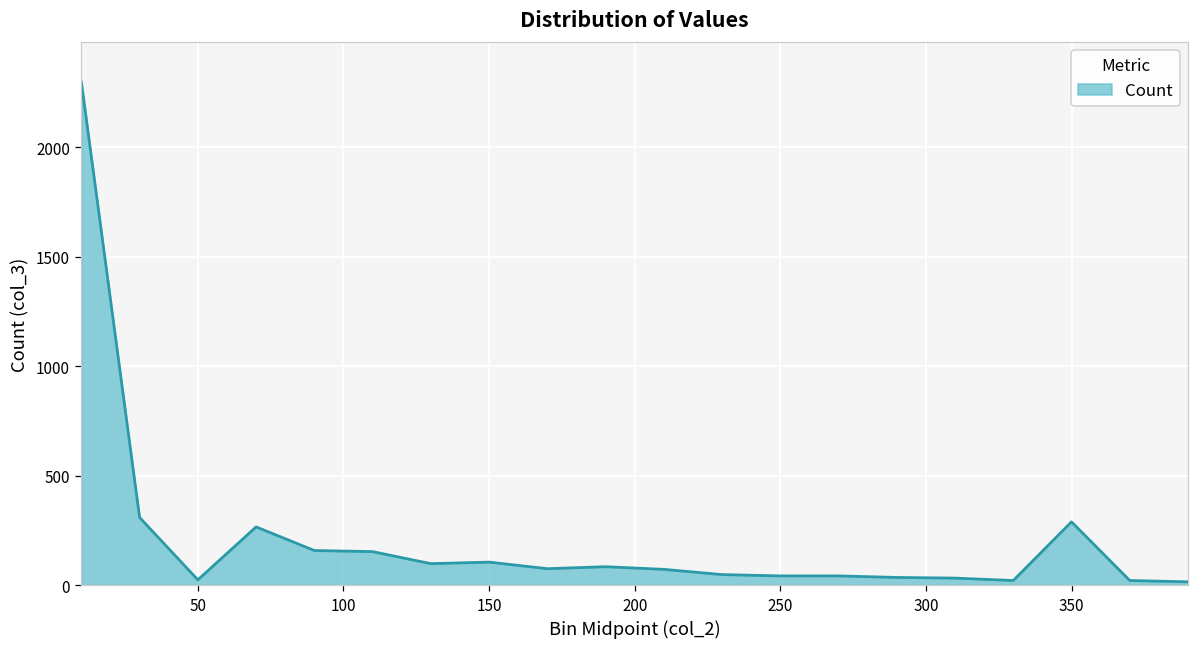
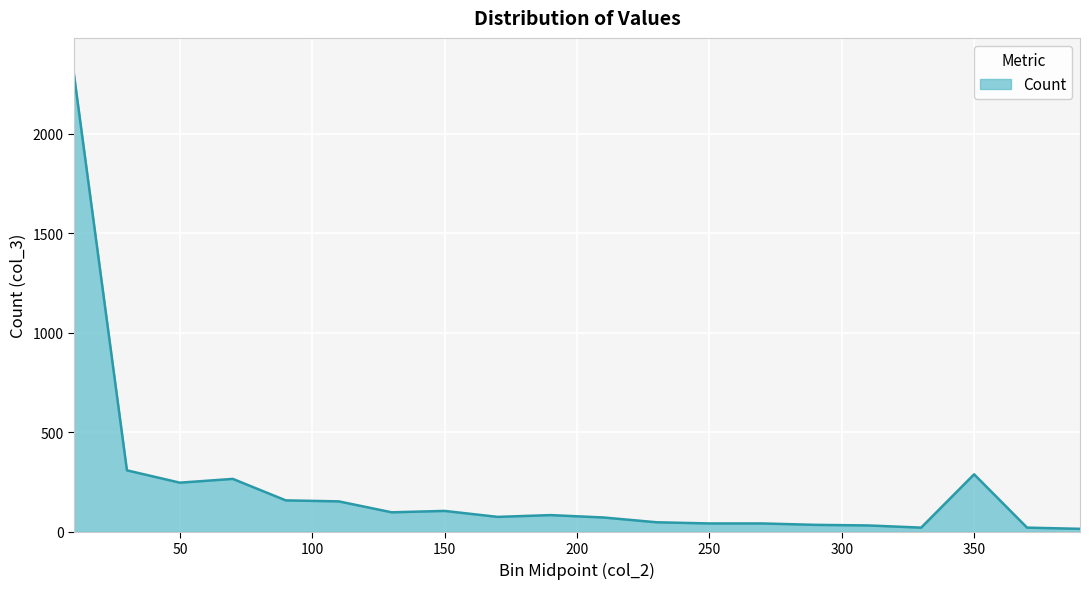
  {
-   "50": 20,
+   "50": 250,
    "150": 110,
    "250": 40,
    "350": 290
  }
